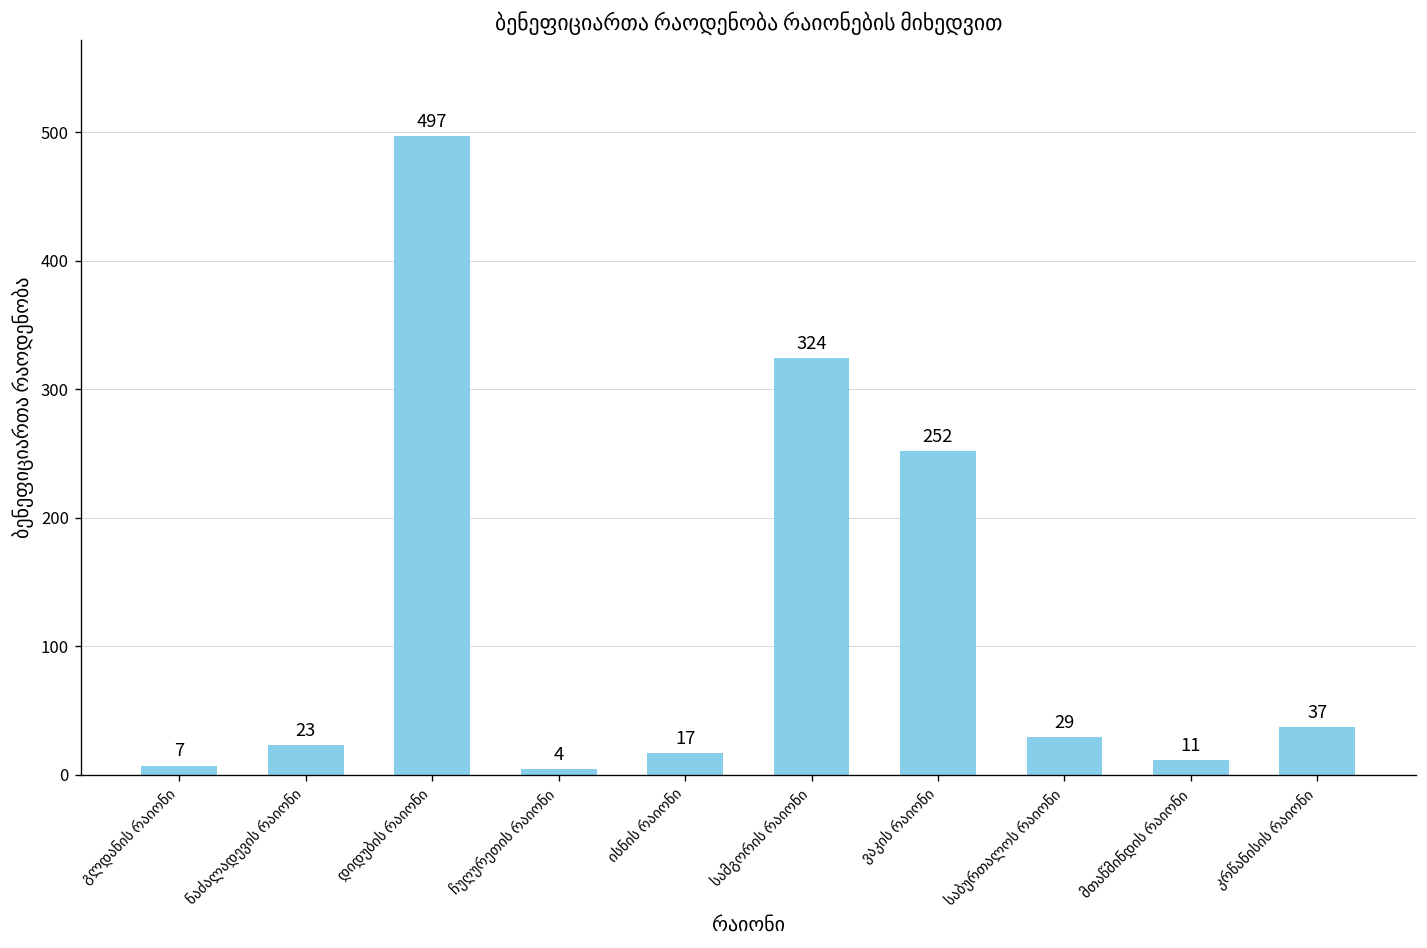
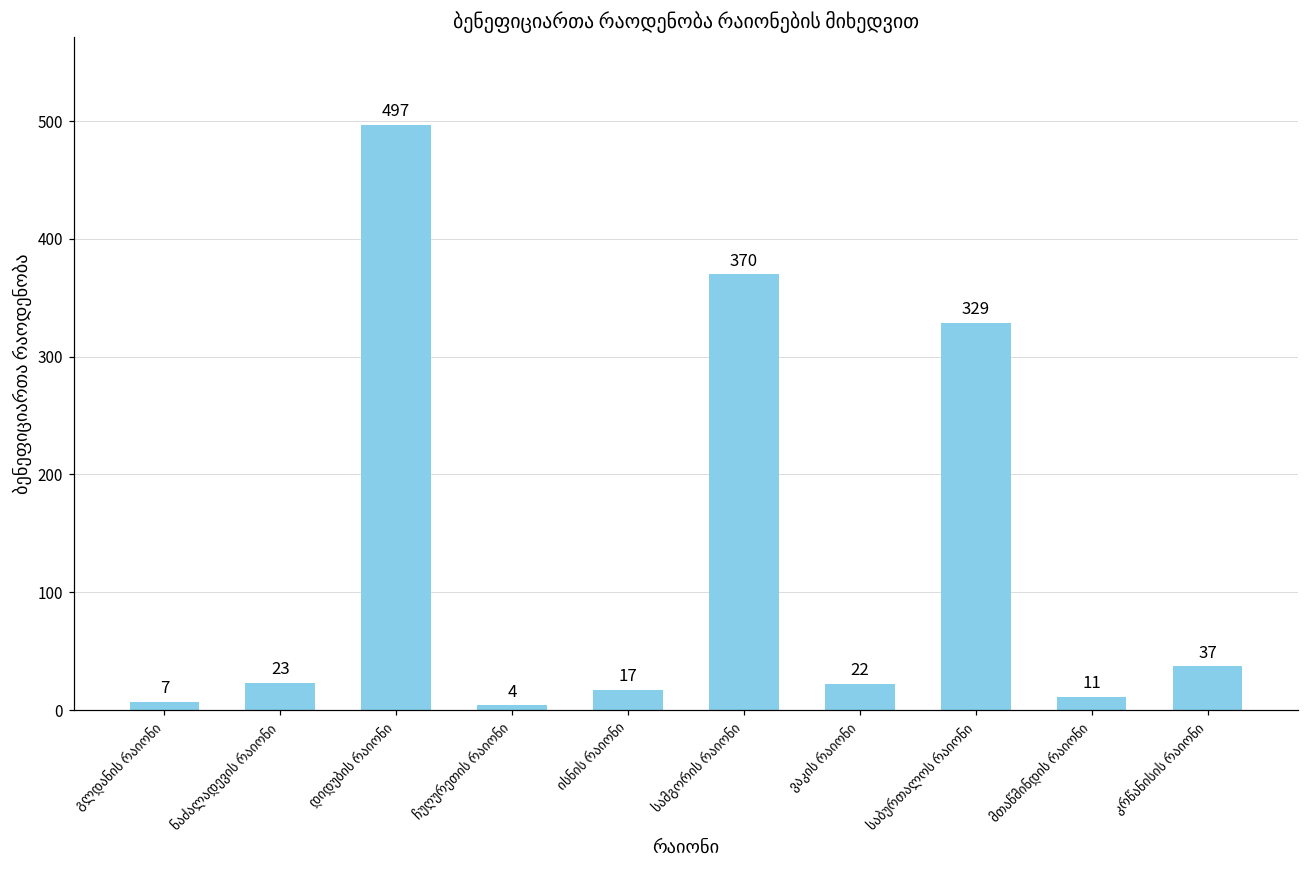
  {
    "გლდანის რაიონი": 7,
    "ნაძალადევის რაიონი": 23,
    "დიდუბის რაიონი": 497,
    "ჩუღურეთის რაიონი": 4,
    "ისნის რაიონი": 17,
-   "სამგორის რაიონი": 324,
-   "ვაკის რაიონი": 252,
-   "საბურთალოს რაიონი": 29,
+   "სამგორის რაიონი": 370,
+   "ვაკის რაიონი": 22,
+   "საბურთალოს რაიონი": 329,
    "მთაწმინდის რაიონი": 11,
    "კრწანისის რაიონი": 37
  }
